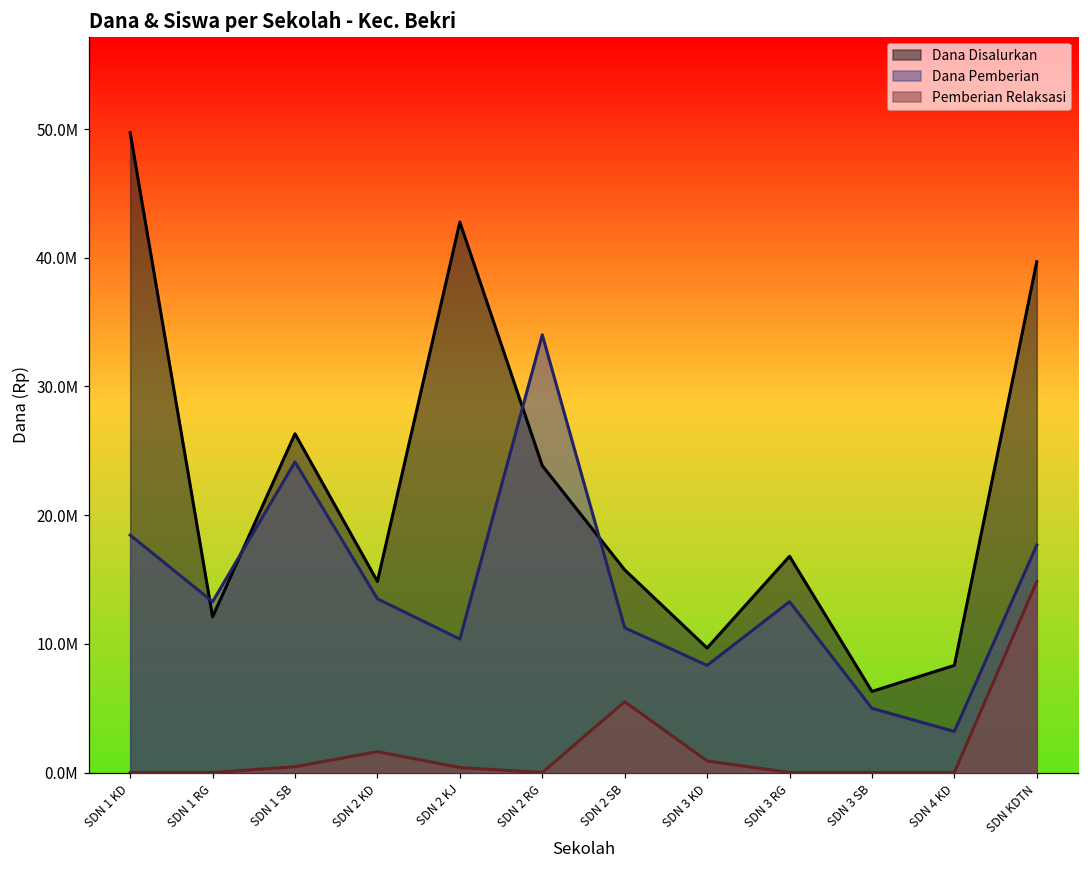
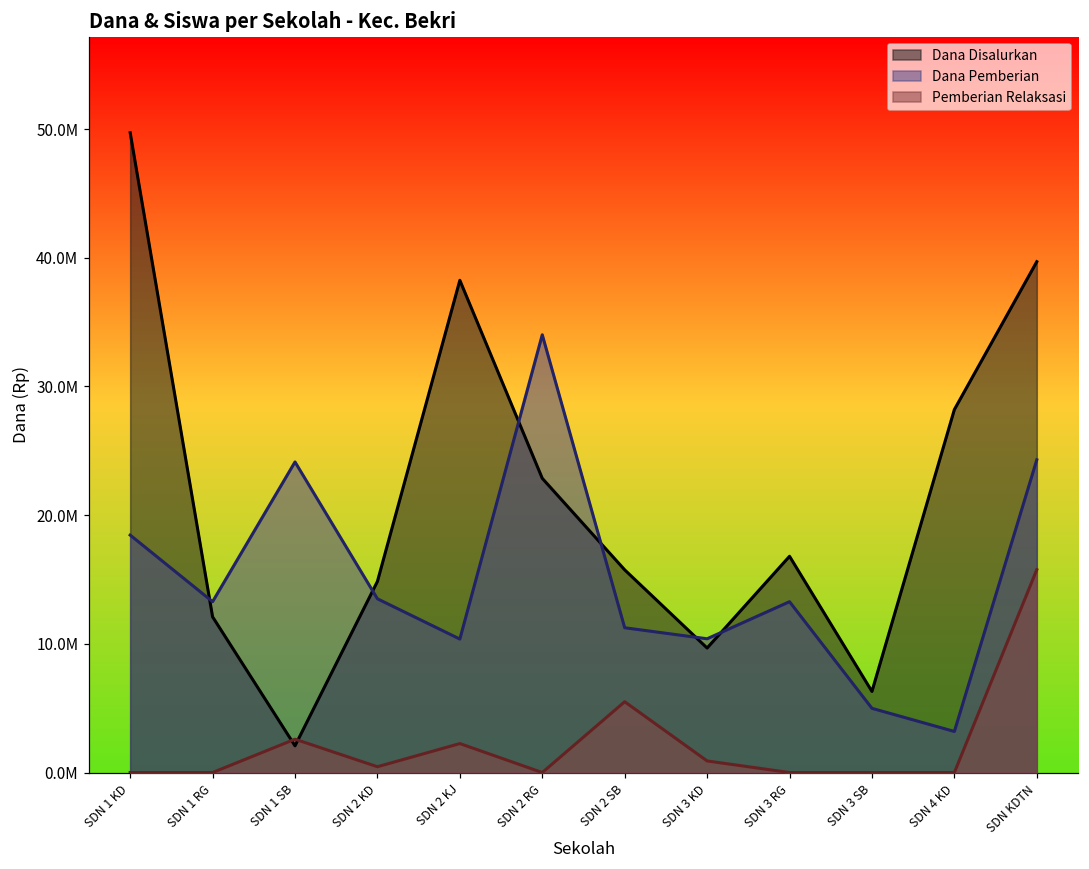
  {
    "Dana Disalurkan": {
      "SDN 1 KD": 49700000,
      "SDN 1 RG": 12100000,
-     "SDN 1 SB": 26300000,
+     "SDN 1 SB": 2100000,
      "SDN 2 KD": 14900000,
-     "SDN 2 KJ": 42800000,
-     "SDN 2 RG": 23900000,
+     "SDN 2 KJ": 38300000,
+     "SDN 2 RG": 22900000,
      "SDN 2 SB": 15800000,
      "SDN 3 KD": 9700000,
      "SDN 3 RG": 16800000,
      "SDN 3 SB": 6300000,
-     "SDN 4 KD": 8300000,
+     "SDN 4 KD": 28200000,
      "SDN KDTN": 39700000
    },
    "Dana Pemberian": {
      "SDN 1 KD": 18500000,
      "SDN 1 RG": 13300000,
      "SDN 1 SB": 24100000,
      "SDN 2 KD": 13500000,
      "SDN 2 KJ": 10400000,
      "SDN 2 RG": 34000000,
      "SDN 2 SB": 11300000,
-     "SDN 3 KD": 8300000,
+     "SDN 3 KD": 10400000,
      "SDN 3 RG": 13300000,
      "SDN 3 SB": 5000000,
      "SDN 4 KD": 3200000,
-     "SDN KDTN": 17700000
+     "SDN KDTN": 24300000
    },
    "Pemberian Relaksasi": {
      "SDN 1 KD": 0,
      "SDN 1 RG": 0,
-     "SDN 1 SB": 500000,
-     "SDN 2 KD": 1600000,
-     "SDN 2 KJ": 400000,
+     "SDN 1 SB": 2600000,
+     "SDN 2 KD": 500000,
+     "SDN 2 KJ": 2300000,
      "SDN 2 RG": 0,
      "SDN 2 SB": 5500000,
      "SDN 3 KD": 900000,
      "SDN 3 RG": 0,
      "SDN 3 SB": 0,
      "SDN 4 KD": 0,
-     "SDN KDTN": 14900000
+     "SDN KDTN": 15800000
    }
  }
